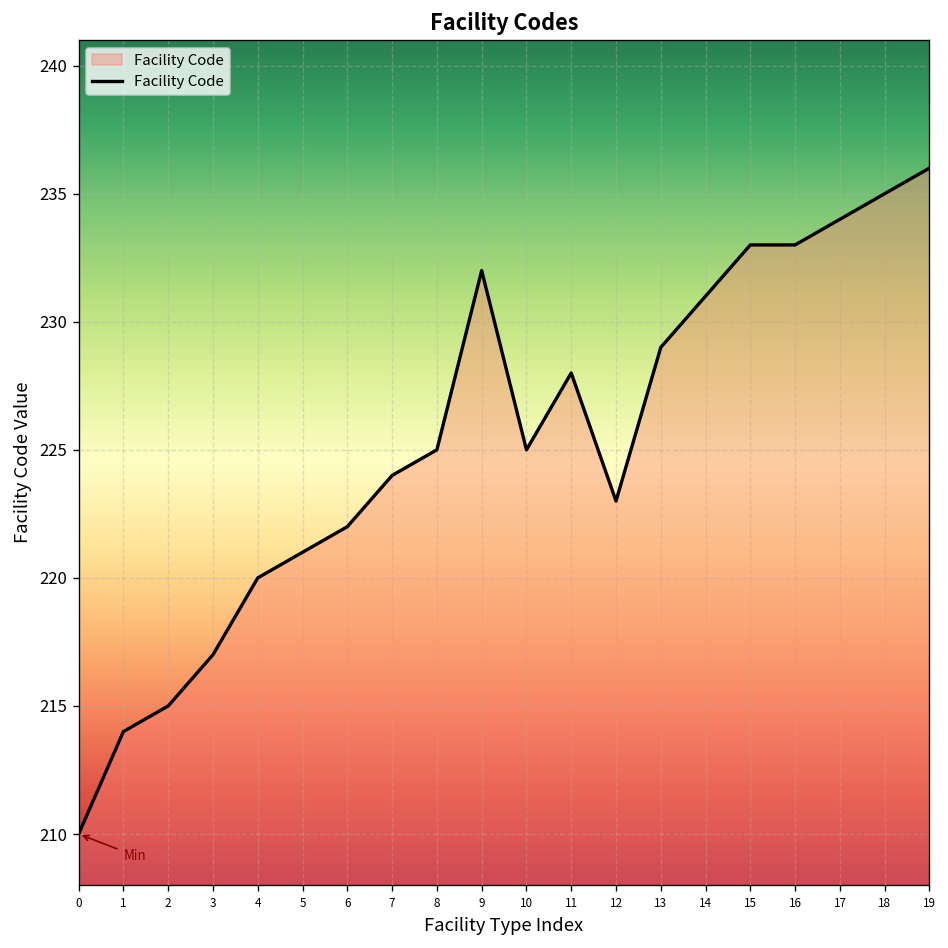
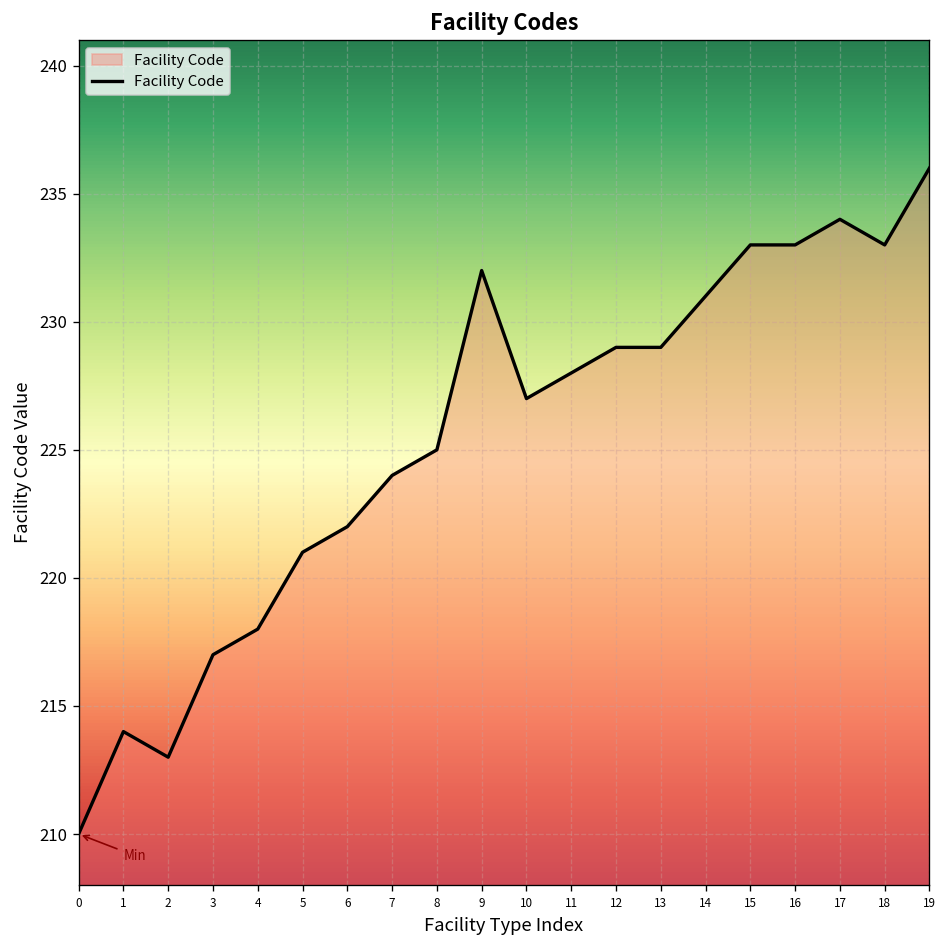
  {
    "0": 210,
    "1": 214,
-   "2": 215,
+   "2": 213,
    "3": 217,
-   "4": 220,
+   "4": 218,
    "5": 221,
    "6": 222,
    "7": 224,
    "8": 225,
    "9": 232,
-   "10": 225,
+   "10": 227,
    "11": 228,
-   "12": 223,
+   "12": 229,
    "13": 229,
    "14": 231,
    "15": 233,
    "16": 233,
    "17": 234,
-   "18": 235,
+   "18": 233,
    "19": 236
  }
